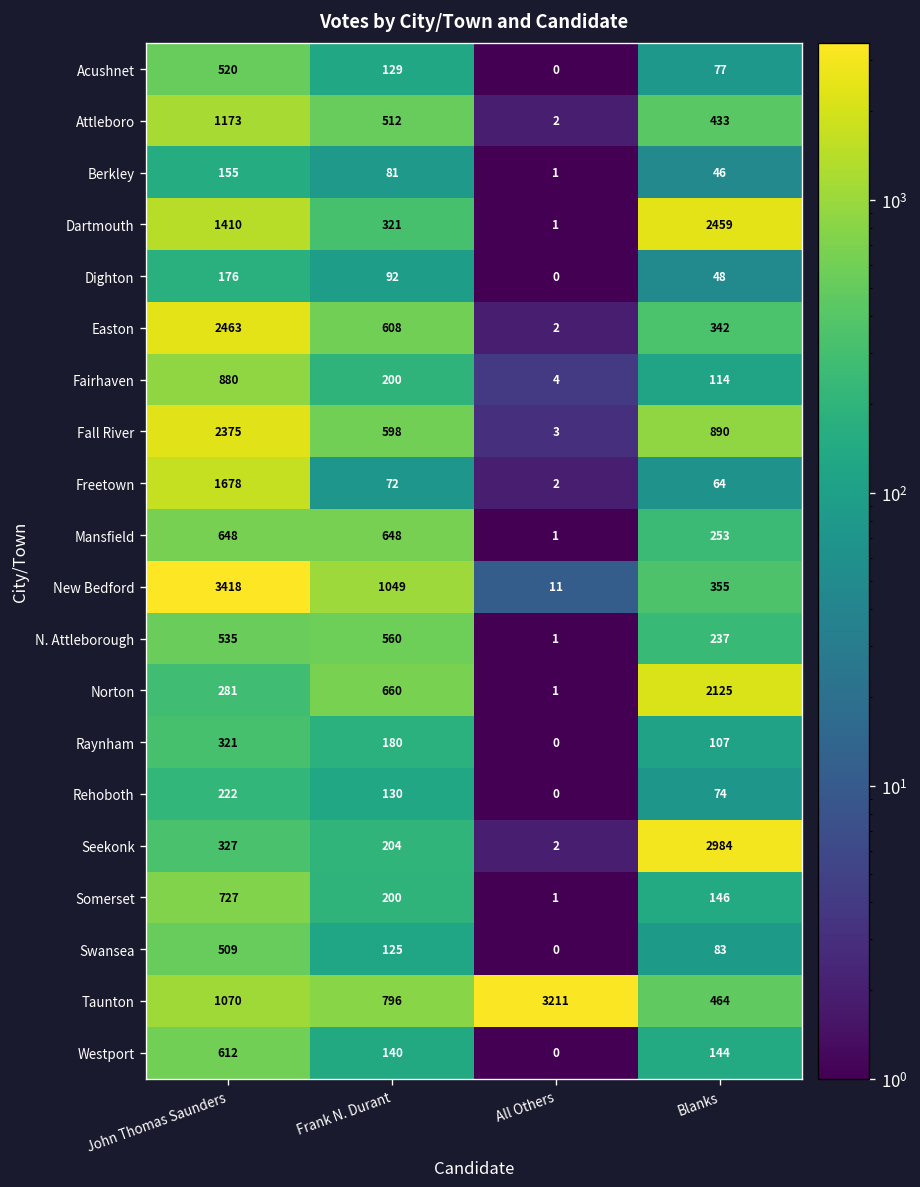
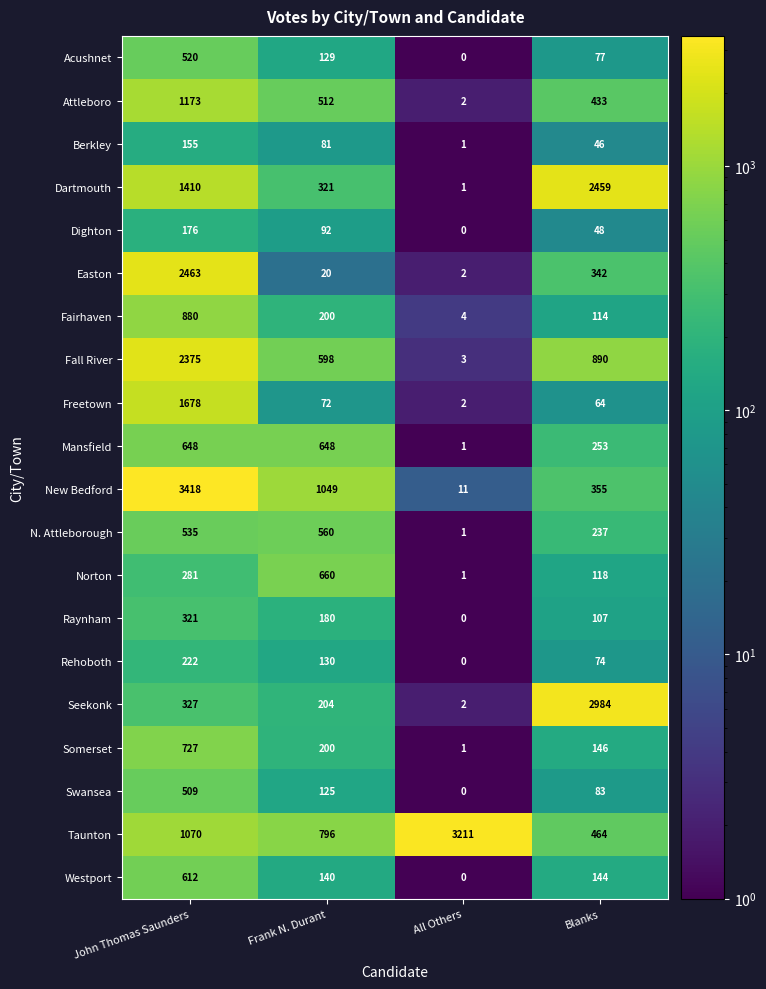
  {
    "Acushnet": {
      "John Thomas Saunders": 520,
      "Frank N. Durant": 129,
      "All Others": 0,
      "Blanks": 77
    },
    "Attleboro": {
      "John Thomas Saunders": 1173,
      "Frank N. Durant": 512,
      "All Others": 2,
      "Blanks": 433
    },
    "Berkley": {
      "John Thomas Saunders": 155,
      "Frank N. Durant": 81,
      "All Others": 1,
      "Blanks": 46
    },
    "Dartmouth": {
      "John Thomas Saunders": 1410,
      "Frank N. Durant": 321,
      "All Others": 1,
      "Blanks": 2459
    },
    "Dighton": {
      "John Thomas Saunders": 176,
      "Frank N. Durant": 92,
      "All Others": 0,
      "Blanks": 48
    },
    "Easton": {
      "John Thomas Saunders": 2463,
-     "Frank N. Durant": 608,
+     "Frank N. Durant": 20,
      "All Others": 2,
      "Blanks": 342
    },
    "Fairhaven": {
      "John Thomas Saunders": 880,
      "Frank N. Durant": 200,
      "All Others": 4,
      "Blanks": 114
    },
    "Fall River": {
      "John Thomas Saunders": 2375,
      "Frank N. Durant": 598,
      "All Others": 3,
      "Blanks": 890
    },
    "Freetown": {
      "John Thomas Saunders": 1678,
      "Frank N. Durant": 72,
      "All Others": 2,
      "Blanks": 64
    },
    "Mansfield": {
      "John Thomas Saunders": 648,
      "Frank N. Durant": 648,
      "All Others": 1,
      "Blanks": 253
    },
    "New Bedford": {
      "John Thomas Saunders": 3418,
      "Frank N. Durant": 1049,
      "All Others": 11,
      "Blanks": 355
    },
    "N. Attleborough": {
      "John Thomas Saunders": 535,
      "Frank N. Durant": 560,
      "All Others": 1,
      "Blanks": 237
    },
    "Norton": {
      "John Thomas Saunders": 281,
      "Frank N. Durant": 660,
      "All Others": 1,
-     "Blanks": 2125
+     "Blanks": 118
    },
    "Raynham": {
      "John Thomas Saunders": 321,
      "Frank N. Durant": 180,
      "All Others": 0,
      "Blanks": 107
    },
    "Rehoboth": {
      "John Thomas Saunders": 222,
      "Frank N. Durant": 130,
      "All Others": 0,
      "Blanks": 74
    },
    "Seekonk": {
      "John Thomas Saunders": 327,
      "Frank N. Durant": 204,
      "All Others": 2,
      "Blanks": 2984
    },
    "Somerset": {
      "John Thomas Saunders": 727,
      "Frank N. Durant": 200,
      "All Others": 1,
      "Blanks": 146
    },
    "Swansea": {
      "John Thomas Saunders": 509,
      "Frank N. Durant": 125,
      "All Others": 0,
      "Blanks": 83
    },
    "Taunton": {
      "John Thomas Saunders": 1070,
      "Frank N. Durant": 796,
      "All Others": 3211,
      "Blanks": 464
    },
    "Westport": {
      "John Thomas Saunders": 612,
      "Frank N. Durant": 140,
      "All Others": 0,
      "Blanks": 144
    }
  }
